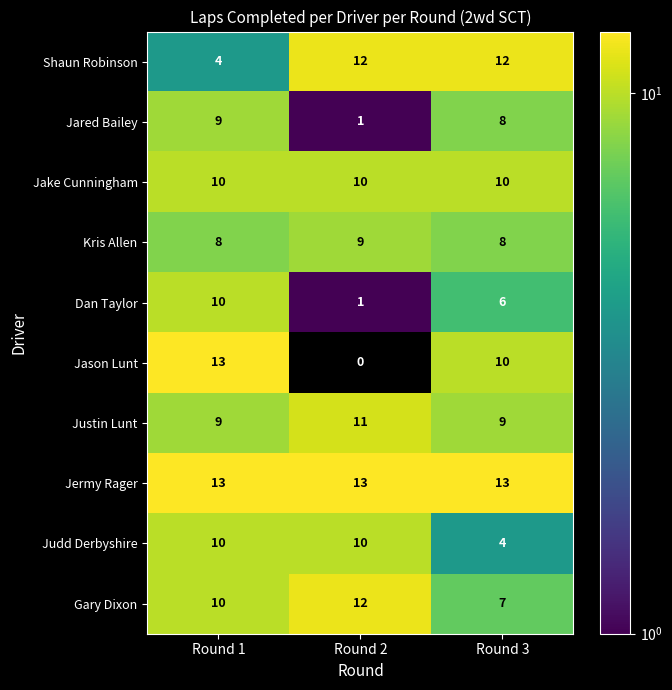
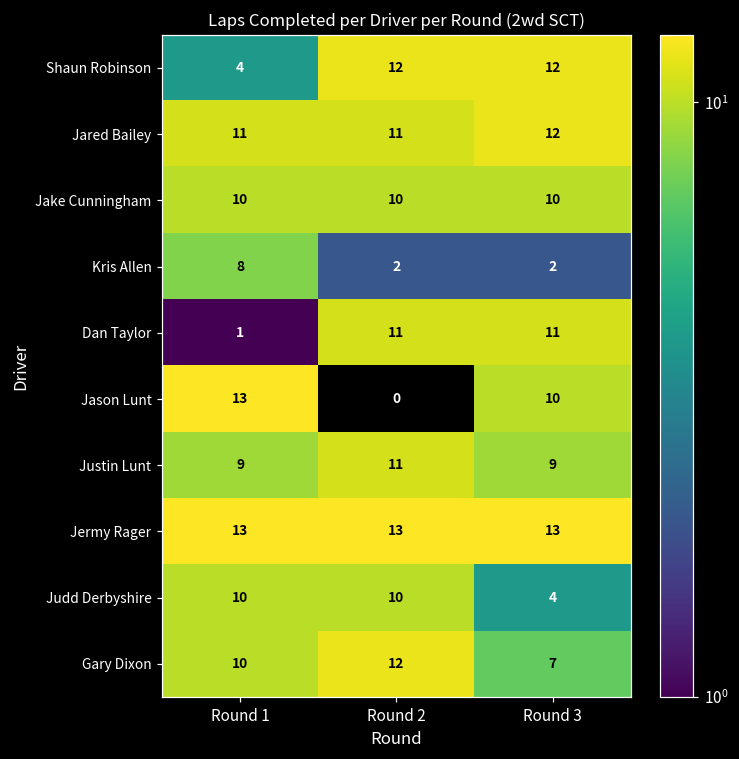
  {
    "Shaun Robinson": {
      "Round 1": 4,
      "Round 2": 12,
      "Round 3": 12
    },
    "Jared Bailey": {
-     "Round 1": 9,
-     "Round 2": 1,
-     "Round 3": 8
+     "Round 1": 11,
+     "Round 2": 11,
+     "Round 3": 12
    },
    "Jake Cunningham": {
      "Round 1": 10,
      "Round 2": 10,
      "Round 3": 10
    },
    "Kris Allen": {
      "Round 1": 8,
-     "Round 2": 9,
-     "Round 3": 8
+     "Round 2": 2,
+     "Round 3": 2
    },
    "Dan Taylor": {
-     "Round 1": 10,
-     "Round 2": 1,
-     "Round 3": 6
+     "Round 1": 1,
+     "Round 2": 11,
+     "Round 3": 11
    },
    "Jason Lunt": {
      "Round 1": 13,
      "Round 2": 0,
      "Round 3": 10
    },
    "Justin Lunt": {
      "Round 1": 9,
      "Round 2": 11,
      "Round 3": 9
    },
    "Jermy Rager": {
      "Round 1": 13,
      "Round 2": 13,
      "Round 3": 13
    },
    "Judd Derbyshire": {
      "Round 1": 10,
      "Round 2": 10,
      "Round 3": 4
    },
    "Gary Dixon": {
      "Round 1": 10,
      "Round 2": 12,
      "Round 3": 7
    }
  }
